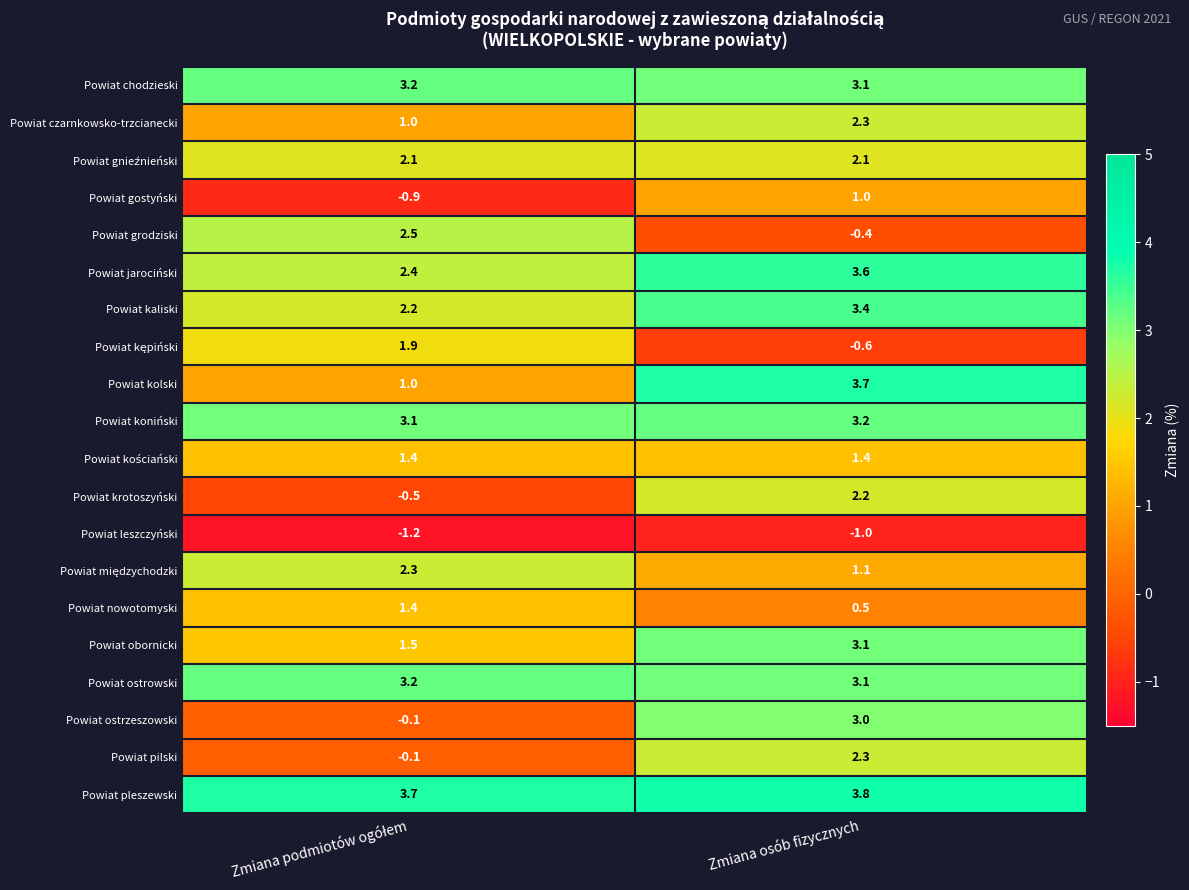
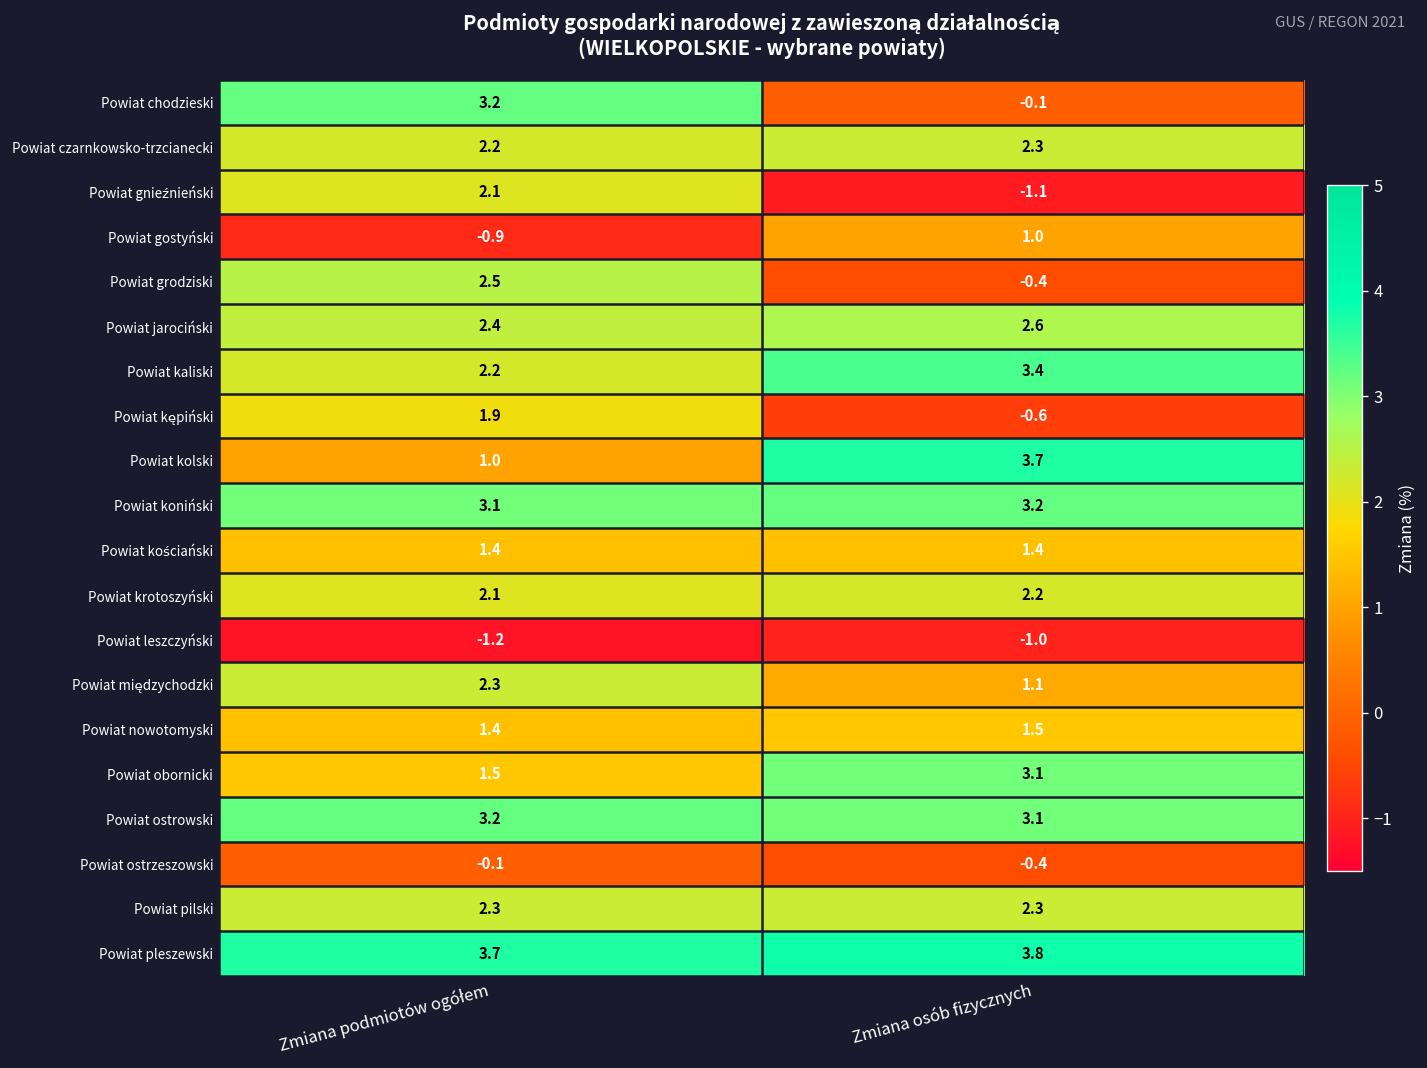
  {
    "Powiat chodzieski": {
      "Zmiana podmiotów ogółem": 3.2,
-     "Zmiana osób fizycznych": 3.1
+     "Zmiana osób fizycznych": -0.1
    },
    "Powiat czarnkowsko-trzcianecki": {
-     "Zmiana podmiotów ogółem": 1.0,
+     "Zmiana podmiotów ogółem": 2.2,
      "Zmiana osób fizycznych": 2.3
    },
    "Powiat gnieźnieński": {
      "Zmiana podmiotów ogółem": 2.1,
-     "Zmiana osób fizycznych": 2.1
+     "Zmiana osób fizycznych": -1.1
    },
    "Powiat gostyński": {
      "Zmiana podmiotów ogółem": -0.9,
      "Zmiana osób fizycznych": 1.0
    },
    "Powiat grodziski": {
      "Zmiana podmiotów ogółem": 2.5,
      "Zmiana osób fizycznych": -0.4
    },
    "Powiat jarociński": {
      "Zmiana podmiotów ogółem": 2.4,
-     "Zmiana osób fizycznych": 3.6
+     "Zmiana osób fizycznych": 2.6
    },
    "Powiat kaliski": {
      "Zmiana podmiotów ogółem": 2.2,
      "Zmiana osób fizycznych": 3.4
    },
    "Powiat kępiński": {
      "Zmiana podmiotów ogółem": 1.9,
      "Zmiana osób fizycznych": -0.6
    },
    "Powiat kolski": {
      "Zmiana podmiotów ogółem": 1.0,
      "Zmiana osób fizycznych": 3.7
    },
    "Powiat koniński": {
      "Zmiana podmiotów ogółem": 3.1,
      "Zmiana osób fizycznych": 3.2
    },
    "Powiat kościański": {
      "Zmiana podmiotów ogółem": 1.4,
      "Zmiana osób fizycznych": 1.4
    },
    "Powiat krotoszyński": {
-     "Zmiana podmiotów ogółem": -0.5,
+     "Zmiana podmiotów ogółem": 2.1,
      "Zmiana osób fizycznych": 2.2
    },
    "Powiat leszczyński": {
      "Zmiana podmiotów ogółem": -1.2,
      "Zmiana osób fizycznych": -1.0
    },
    "Powiat międzychodzki": {
      "Zmiana podmiotów ogółem": 2.3,
      "Zmiana osób fizycznych": 1.1
    },
    "Powiat nowotomyski": {
      "Zmiana podmiotów ogółem": 1.4,
-     "Zmiana osób fizycznych": 0.5
+     "Zmiana osób fizycznych": 1.5
    },
    "Powiat obornicki": {
      "Zmiana podmiotów ogółem": 1.5,
      "Zmiana osób fizycznych": 3.1
    },
    "Powiat ostrowski": {
      "Zmiana podmiotów ogółem": 3.2,
      "Zmiana osób fizycznych": 3.1
    },
    "Powiat ostrzeszowski": {
      "Zmiana podmiotów ogółem": -0.1,
-     "Zmiana osób fizycznych": 3.0
+     "Zmiana osób fizycznych": -0.4
    },
    "Powiat pilski": {
-     "Zmiana podmiotów ogółem": -0.1,
+     "Zmiana podmiotów ogółem": 2.3,
      "Zmiana osób fizycznych": 2.3
    },
    "Powiat pleszewski": {
      "Zmiana podmiotów ogółem": 3.7,
      "Zmiana osób fizycznych": 3.8
    }
  }
